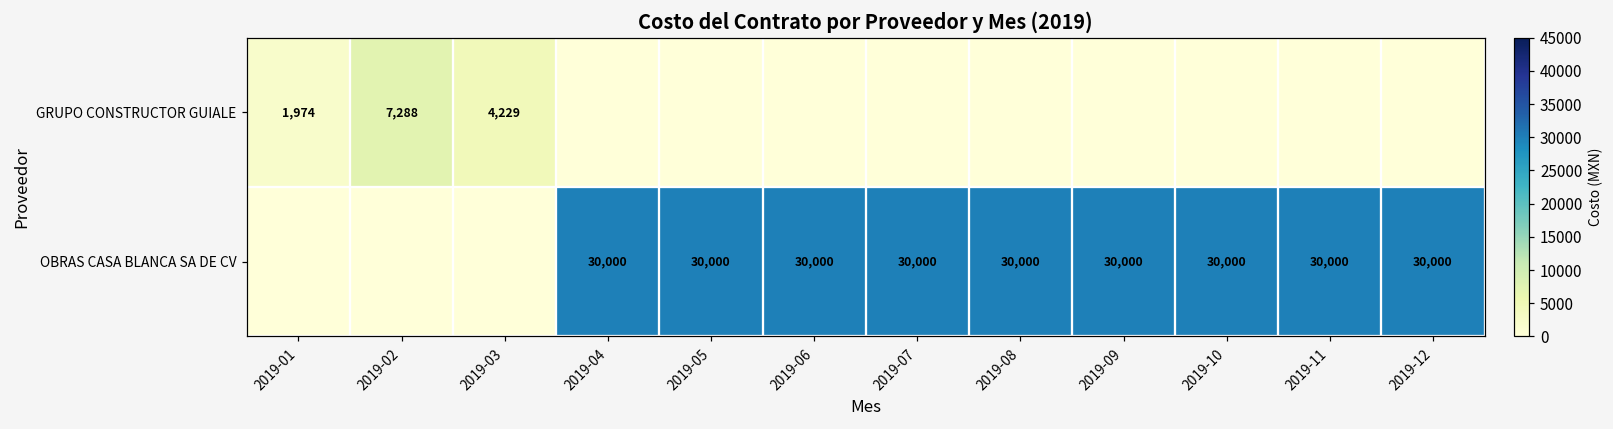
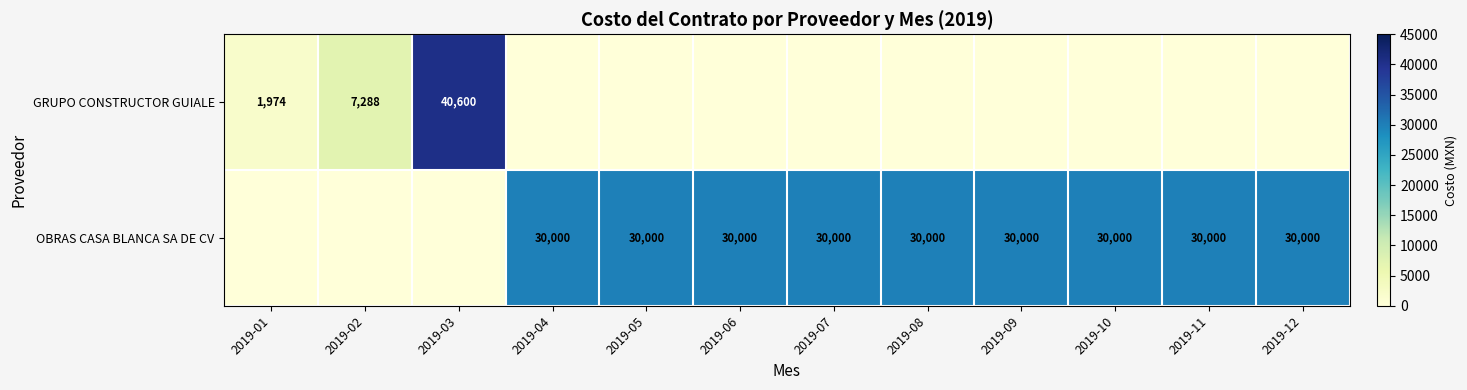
  {
    "GRUPO CONSTRUCTOR GUIALE": {
      "2019-01": "1,974",
      "2019-02": "7,288",
-     "2019-03": "4,229"
+     "2019-03": "40,600"
    },
    "OBRAS CASA BLANCA SA DE CV": {
      "2019-04": "30,000",
      "2019-05": "30,000",
      "2019-06": "30,000",
      "2019-07": "30,000",
      "2019-08": "30,000",
      "2019-09": "30,000",
      "2019-10": "30,000",
      "2019-11": "30,000",
      "2019-12": "30,000"
    }
  }
